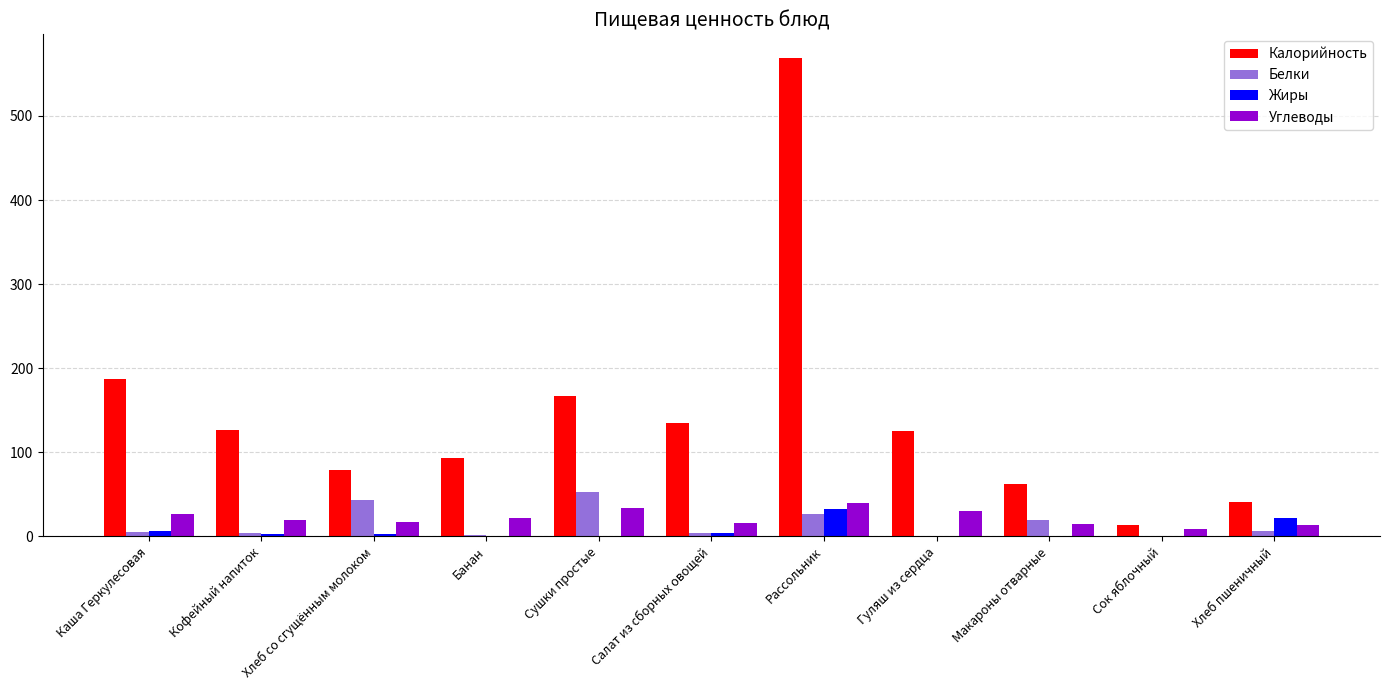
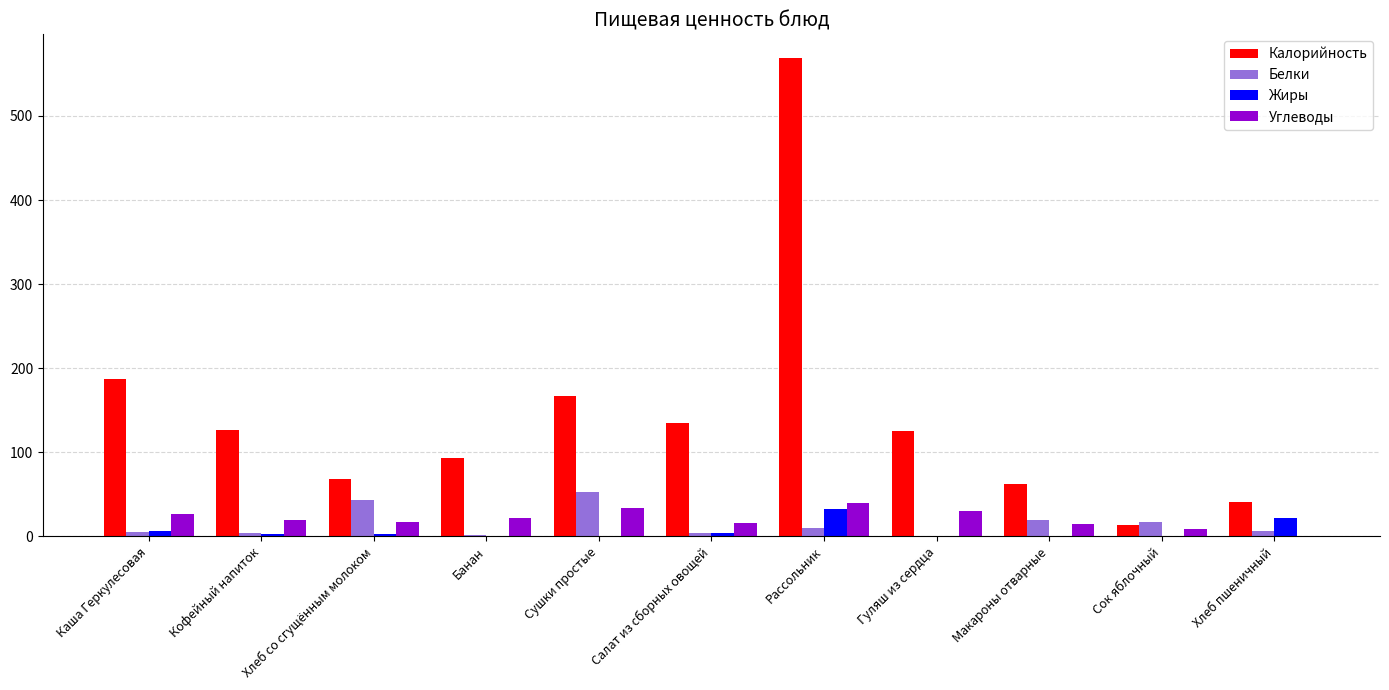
  {
    "Калорийность": {
      "Каша Геркулесовая": 190,
      "Кофейный напиток": 130,
-     "Хлеб со сгущённым молоком": 80,
+     "Хлеб со сгущённым молоком": 70,
      "Банан": 90,
      "Сушки простые": 170,
      "Салат из сборных овощей": 140,
      "Рассольник": 570,
      "Гуляш из сердца": 130,
      "Макароны отварные": 60,
      "Сок яблочный": 10,
      "Хлеб пшеничный": 40
    },
    "Белки": {
      "Каша Геркулесовая": 10,
      "Кофейный напиток": 0,
      "Хлеб со сгущённым молоком": 40,
      "Сушки простые": 50,
      "Салат из сборных овощей": 0,
-     "Рассольник": 30,
+     "Рассольник": 10,
      "Макароны отварные": 20,
-     "Сок яблочный": 0,
+     "Сок яблочный": 20,
      "Хлеб пшеничный": 10
    },
    "Жиры": {
      "Каша Геркулесовая": 10,
      "Кофейный напиток": 0,
      "Хлеб со сгущённым молоком": 0,
      "Банан": 0,
      "Салат из сборных овощей": 0,
      "Рассольник": 30,
      "Макароны отварные": 0,
      "Сок яблочный": 0,
      "Хлеб пшеничный": 20
    },
    "Углеводы": {
      "Каша Геркулесовая": 30,
      "Кофейный напиток": 20,
      "Хлеб со сгущённым молоком": 20,
      "Банан": 20,
      "Сушки простые": 30,
      "Салат из сборных овощей": 20,
      "Рассольник": 40,
      "Гуляш из сердца": 30,
      "Макароны отварные": 10,
      "Сок яблочный": 10,
-     "Хлеб пшеничный": 10
+     "Хлеб пшеничный": 0
    }
  }
